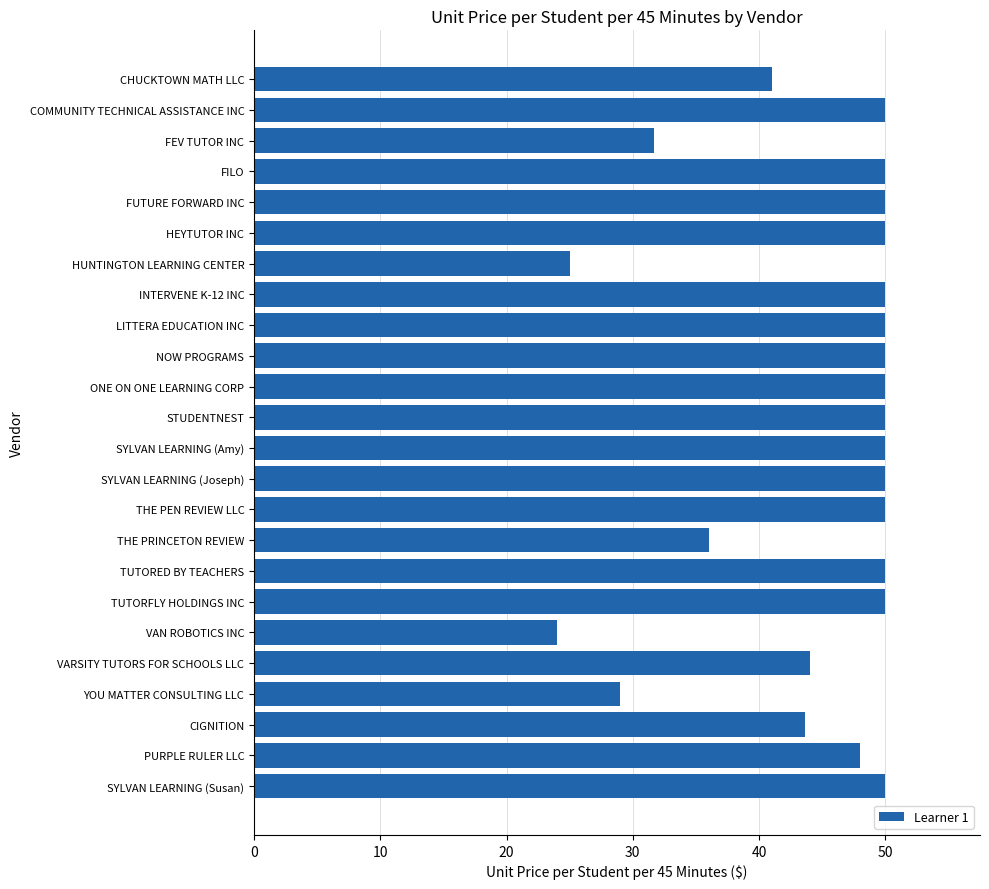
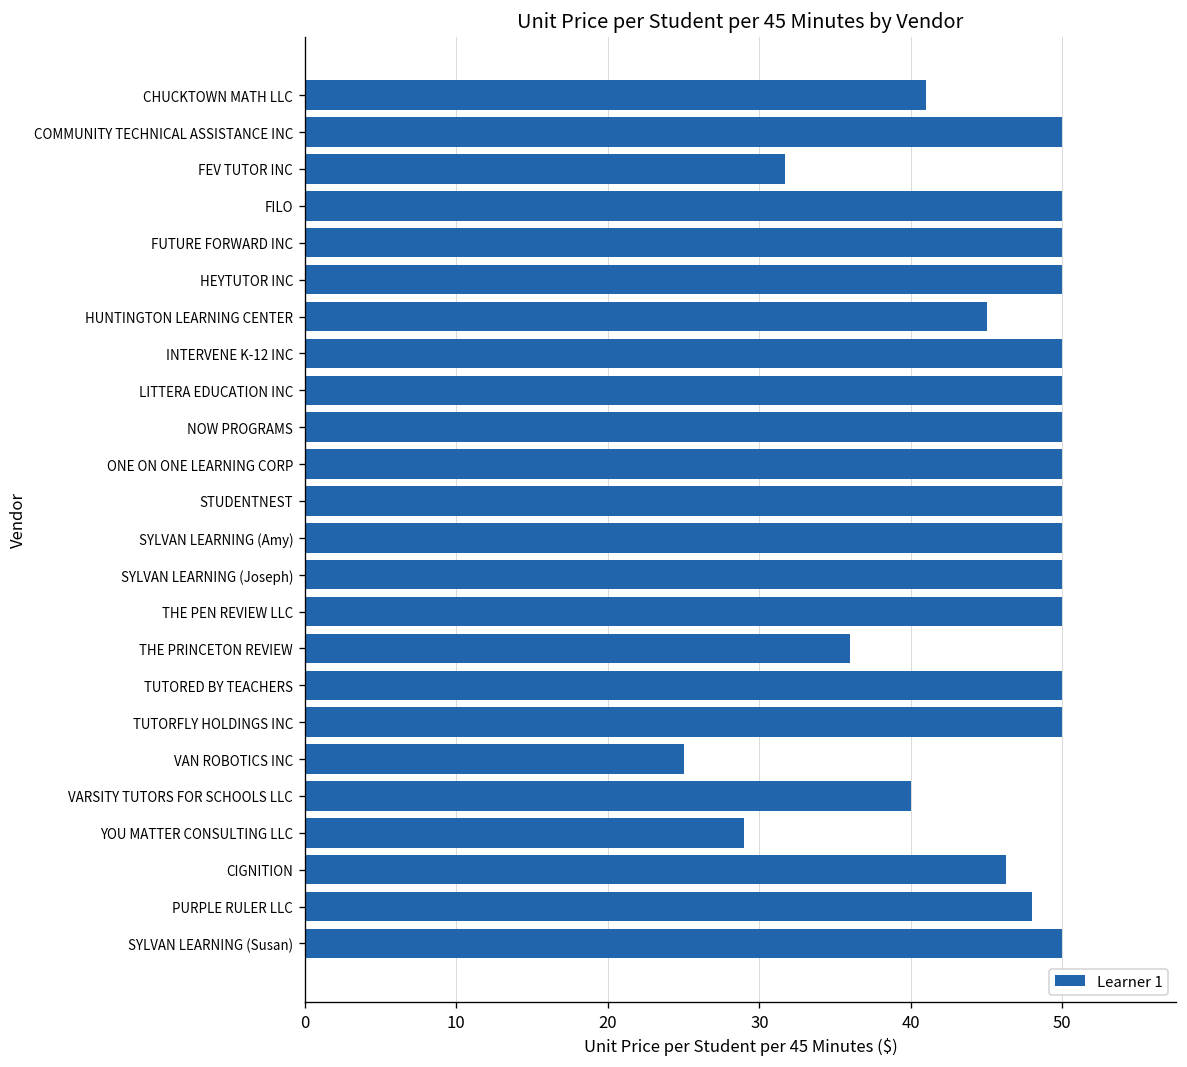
  {
    "CHUCKTOWN MATH LLC": 41.0,
    "COMMUNITY TECHNICAL ASSISTANCE INC": 50.0,
    "FEV TUTOR INC": 31.7,
    "FILO": 50.0,
    "FUTURE FORWARD INC": 50.0,
    "HEYTUTOR INC": 50.0,
-   "HUNTINGTON LEARNING CENTER": 25,
+   "HUNTINGTON LEARNING CENTER": 45,
    "INTERVENE K-12 INC": 50.0,
    "LITTERA EDUCATION INC": 50.0,
    "NOW PROGRAMS": 50.0,
    "ONE ON ONE LEARNING CORP": 50.0,
    "STUDENTNEST": 50.0,
    "SYLVAN LEARNING (Amy)": 50.0,
    "SYLVAN LEARNING (Joseph)": 50.0,
    "THE PEN REVIEW LLC": 50.0,
    "THE PRINCETON REVIEW": 36.0,
    "TUTORED BY TEACHERS": 50.0,
    "TUTORFLY HOLDINGS INC": 50.0,
-   "VAN ROBOTICS INC": 24,
-   "VARSITY TUTORS FOR SCHOOLS LLC": 44,
+   "VAN ROBOTICS INC": 25,
+   "VARSITY TUTORS FOR SCHOOLS LLC": 40,
    "YOU MATTER CONSULTING LLC": 29.0,
-   "CIGNITION": 43.7,
+   "CIGNITION": 46.3,
    "PURPLE RULER LLC": 48.0,
    "SYLVAN LEARNING (Susan)": 50.0
  }
